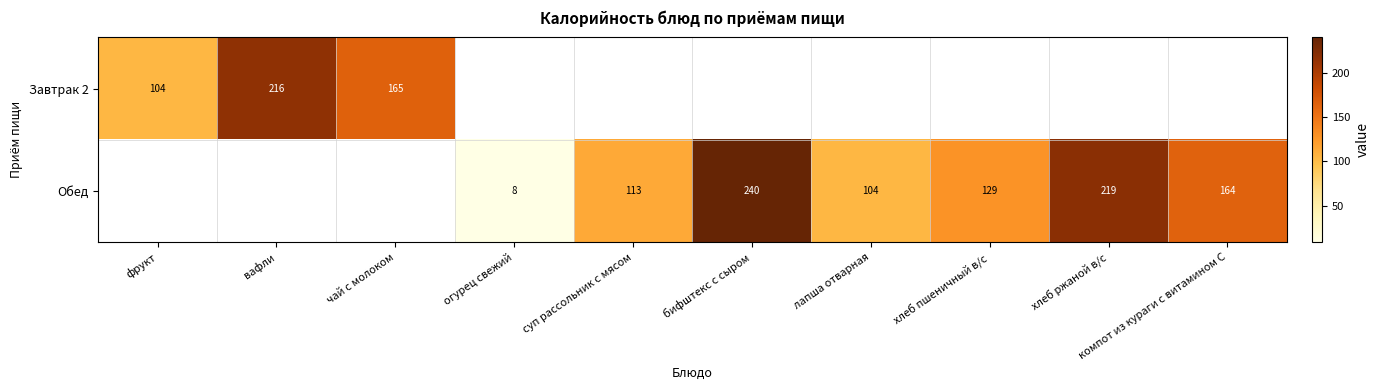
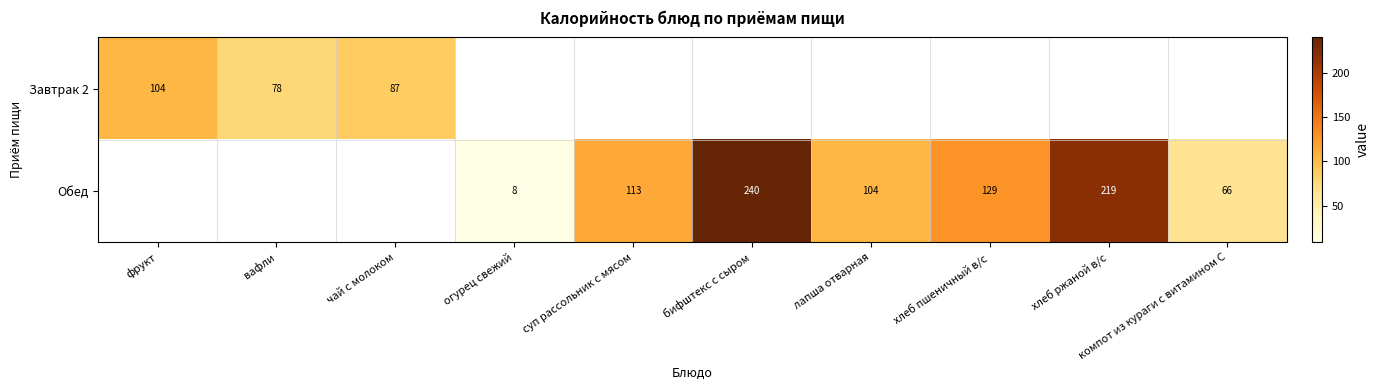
  {
    "Завтрак 2": {
      "фрукт": 104,
-     "вафли": 216,
-     "чай с молоком": 165
+     "вафли": 78,
+     "чай с молоком": 87
    },
    "Обед": {
      "огурец свежий": 8,
      "суп рассольник с мясом": 113,
      "бифштекс с сыром": 240,
      "лапша отварная": 104,
      "хлеб пшеничный в/с": 129,
      "хлеб ржаной в/с": 219,
-     "компот из кураги с витамином С": 164
+     "компот из кураги с витамином С": 66
    }
  }
